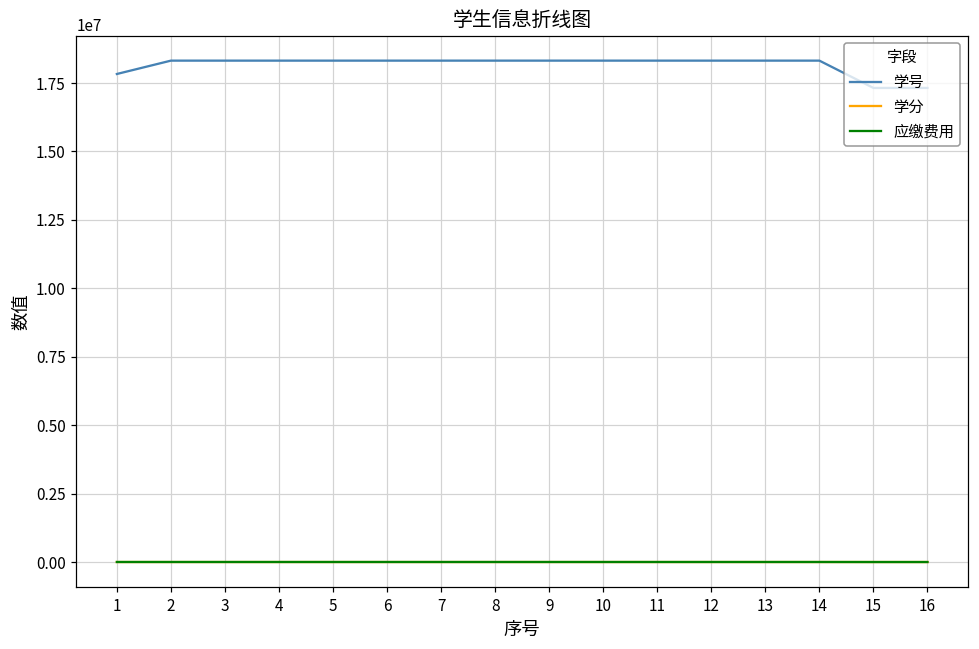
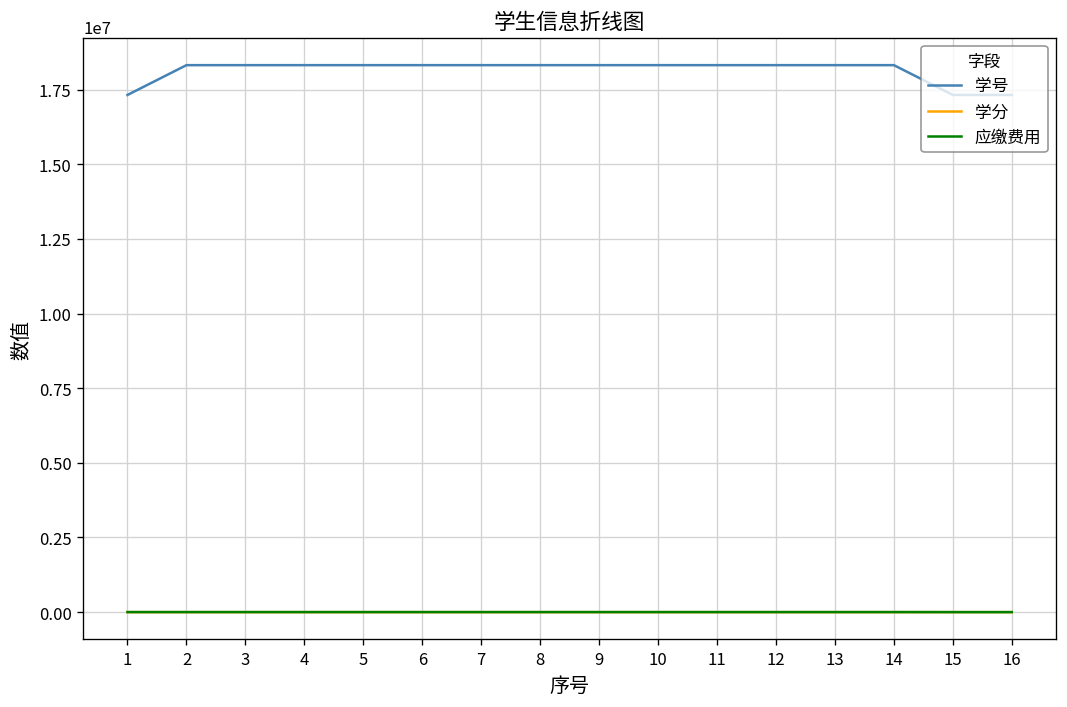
  {
    "学号": {
-     "1": 17800000,
+     "1": 17300000,
      "2": 18300000,
      "3": 18300000,
      "4": 18300000,
      "5": 18300000,
      "6": 18300000,
      "7": 18300000,
      "8": 18300000,
      "9": 18300000,
      "10": 18300000,
      "11": 18300000,
      "12": 18300000,
      "13": 18300000,
      "14": 18300000
    },
    "应缴费用": {
      "1": 0,
      "2": 0,
      "3": 0,
      "4": 0,
      "5": 0,
      "6": 0,
      "7": 0,
      "8": 0,
      "9": 0,
      "10": 0,
      "11": 0,
      "12": 0,
      "13": 0,
      "14": 0,
      "15": 0,
      "16": 0
    }
  }
